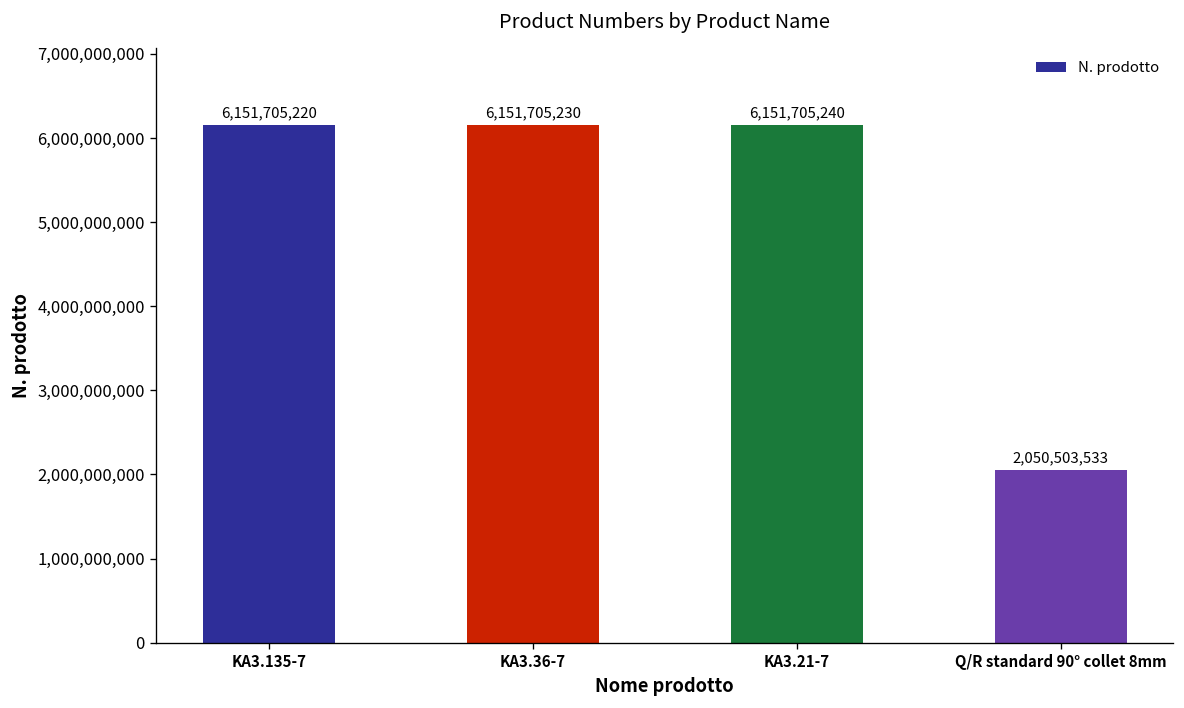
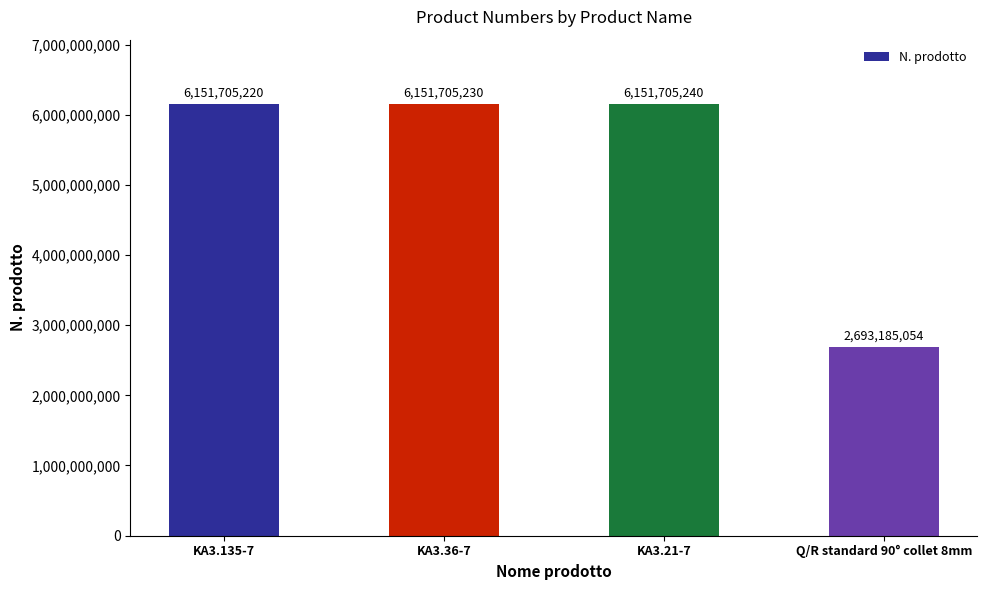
  {
    "KA3.135-7": "6,151,705,220",
    "KA3.36-7": "6,151,705,230",
    "KA3.21-7": "6,151,705,240",
-   "Q/R standard 90° collet 8mm": "2,050,503,533"
+   "Q/R standard 90° collet 8mm": "2,693,185,054"
  }
